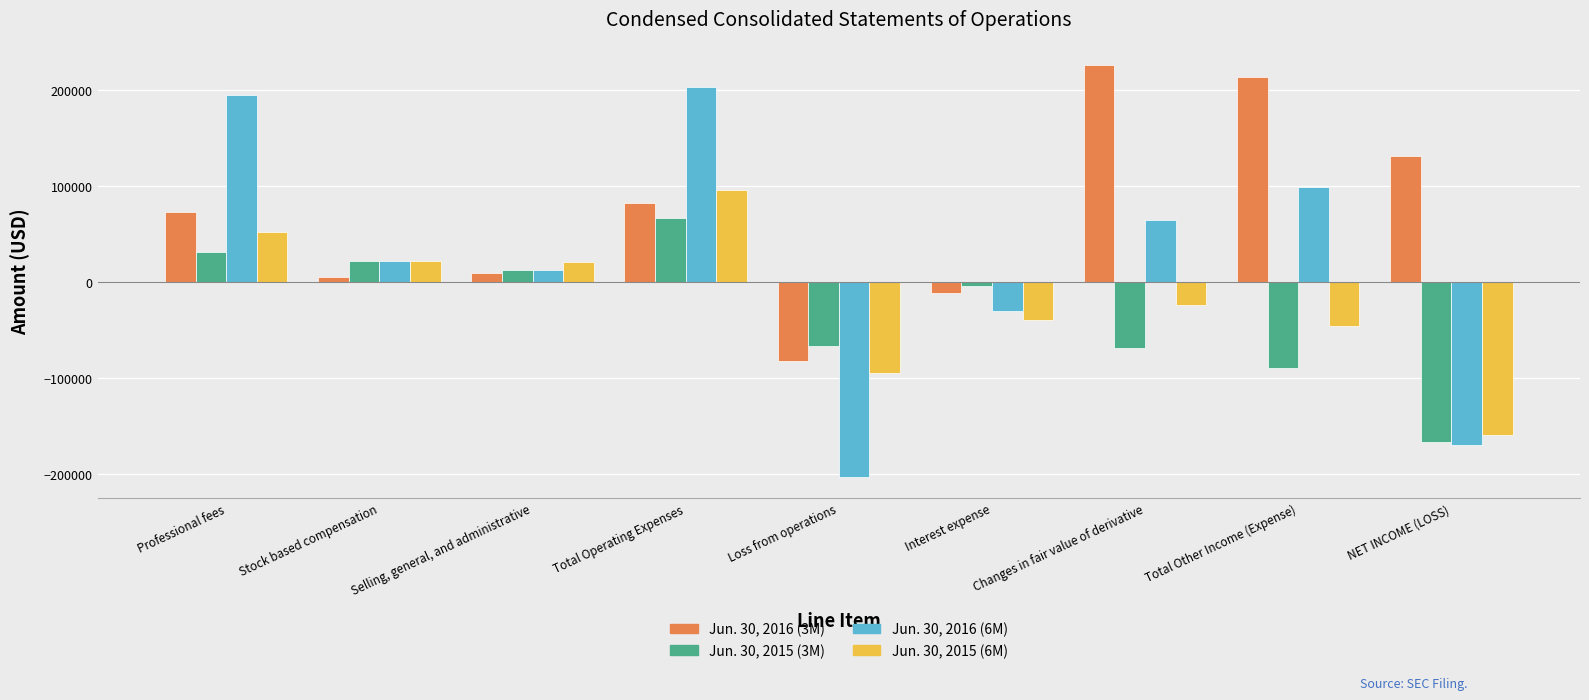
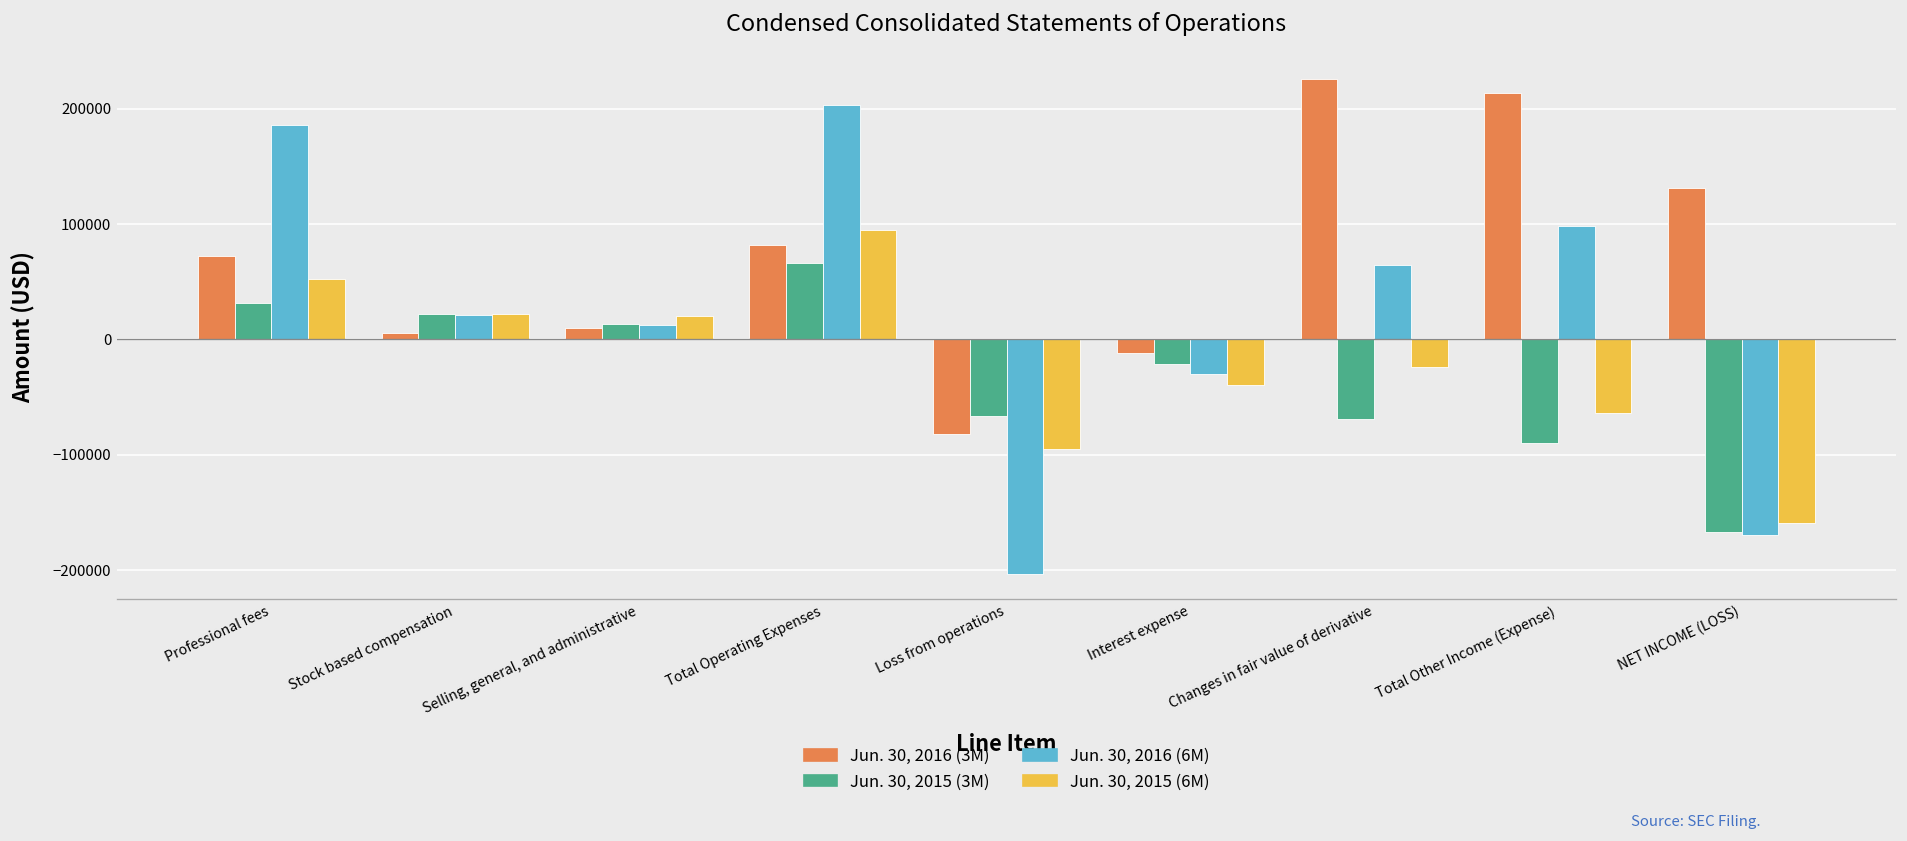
  {
    "Jun. 30, 2016 (3M)": {
      "Professional fees": 70000,
      "Stock based compensation": 10000,
      "Selling, general, and administrative": 10000,
      "Total Operating Expenses": 80000,
      "Loss from operations": -80000,
      "Interest expense": -10000,
      "Changes in fair value of derivative": 230000,
      "Total Other Income (Expense)": 210000,
      "NET INCOME (LOSS)": 130000
    },
    "Jun. 30, 2015 (3M)": {
      "Professional fees": 30000,
      "Stock based compensation": 20000,
      "Selling, general, and administrative": 10000,
      "Total Operating Expenses": 70000,
      "Loss from operations": -70000,
-     "Interest expense": 0,
+     "Interest expense": -20000,
      "Changes in fair value of derivative": -70000,
      "Total Other Income (Expense)": -90000,
      "NET INCOME (LOSS)": -170000
    },
    "Jun. 30, 2016 (6M)": {
-     "Professional fees": 195000,
+     "Professional fees": 186000,
      "Stock based compensation": 20000,
      "Selling, general, and administrative": 10000,
      "Total Operating Expenses": 200000,
      "Loss from operations": -200000,
      "Interest expense": -30000,
      "Changes in fair value of derivative": 60000,
      "Total Other Income (Expense)": 100000,
      "NET INCOME (LOSS)": -170000
    },
    "Jun. 30, 2015 (6M)": {
      "Professional fees": 50000,
      "Stock based compensation": 20000,
      "Selling, general, and administrative": 20000,
      "Total Operating Expenses": 100000,
      "Loss from operations": -100000,
      "Interest expense": -40000,
      "Changes in fair value of derivative": -20000,
-     "Total Other Income (Expense)": -50000,
+     "Total Other Income (Expense)": -60000,
      "NET INCOME (LOSS)": -160000
    }
  }
